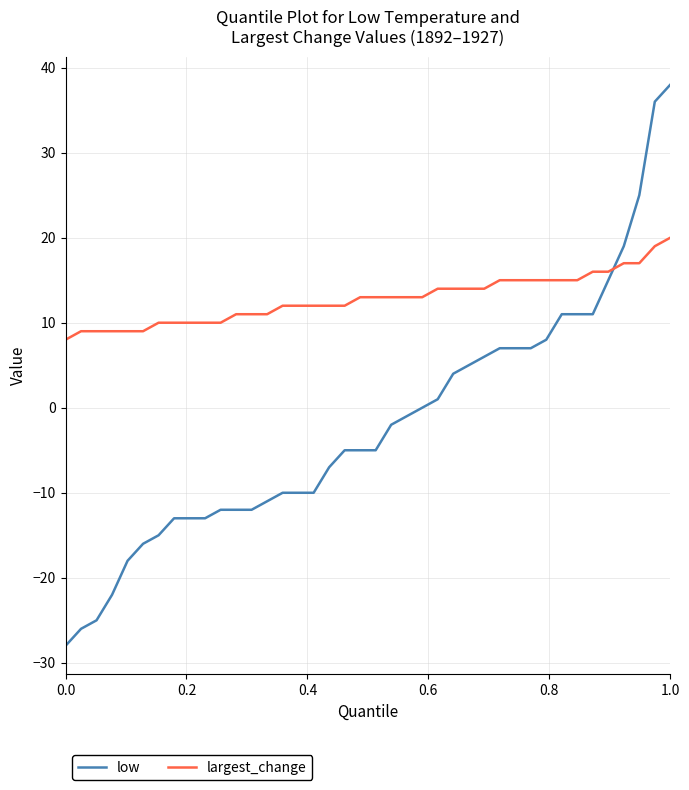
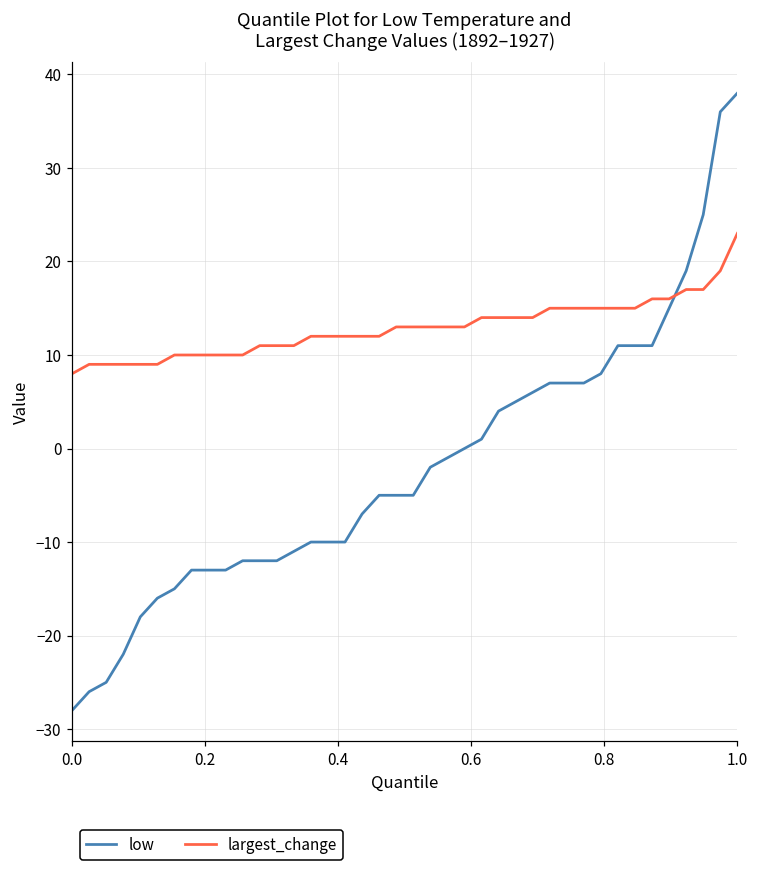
  {
    "low": {
      "0.0": -28,
      "1.0": 38
    },
    "largest_change": {
      "0.0": 8,
-     "1.0": 20
+     "1.0": 23
    }
  }
